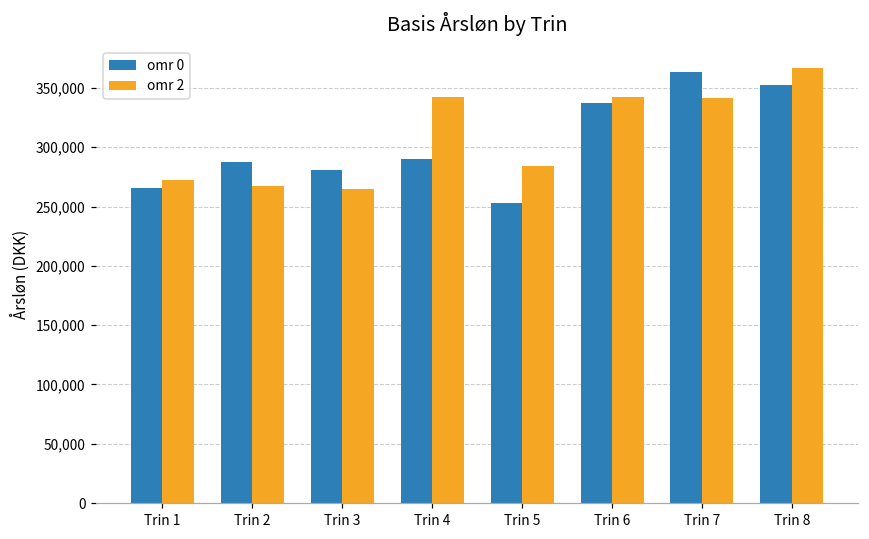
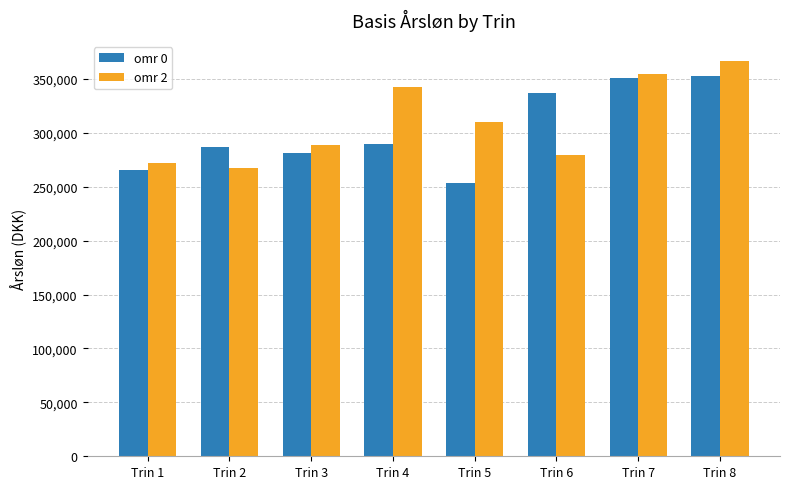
  {
    "omr 0": {
      "Trin 1": "265,000",
      "Trin 2": "287,000",
      "Trin 3": "281,000",
      "Trin 4": "290,000",
      "Trin 5": "253,000",
      "Trin 6": "337,000",
-     "Trin 7": "364,000",
+     "Trin 7": "351,000",
      "Trin 8": "353,000"
    },
    "omr 2": {
      "Trin 1": "272,000",
      "Trin 2": "268,000",
-     "Trin 3": "265,000",
+     "Trin 3": "289,000",
      "Trin 4": "342,000",
-     "Trin 5": "284,000",
-     "Trin 6": "342,000",
-     "Trin 7": "342,000",
+     "Trin 5": "310,000",
+     "Trin 6": "280,000",
+     "Trin 7": "355,000",
      "Trin 8": "367,000"
    }
  }
